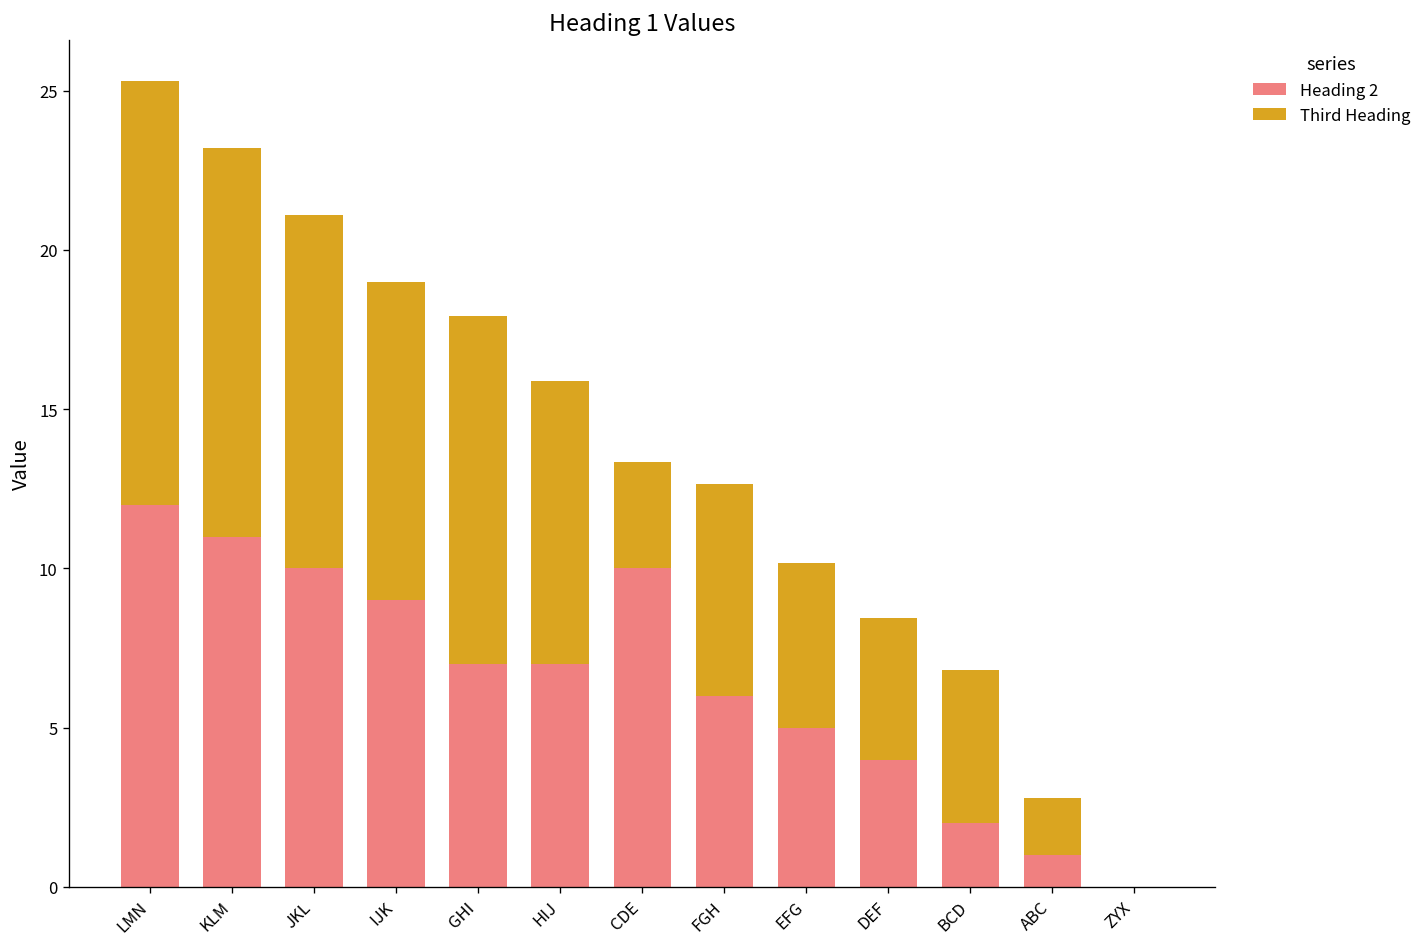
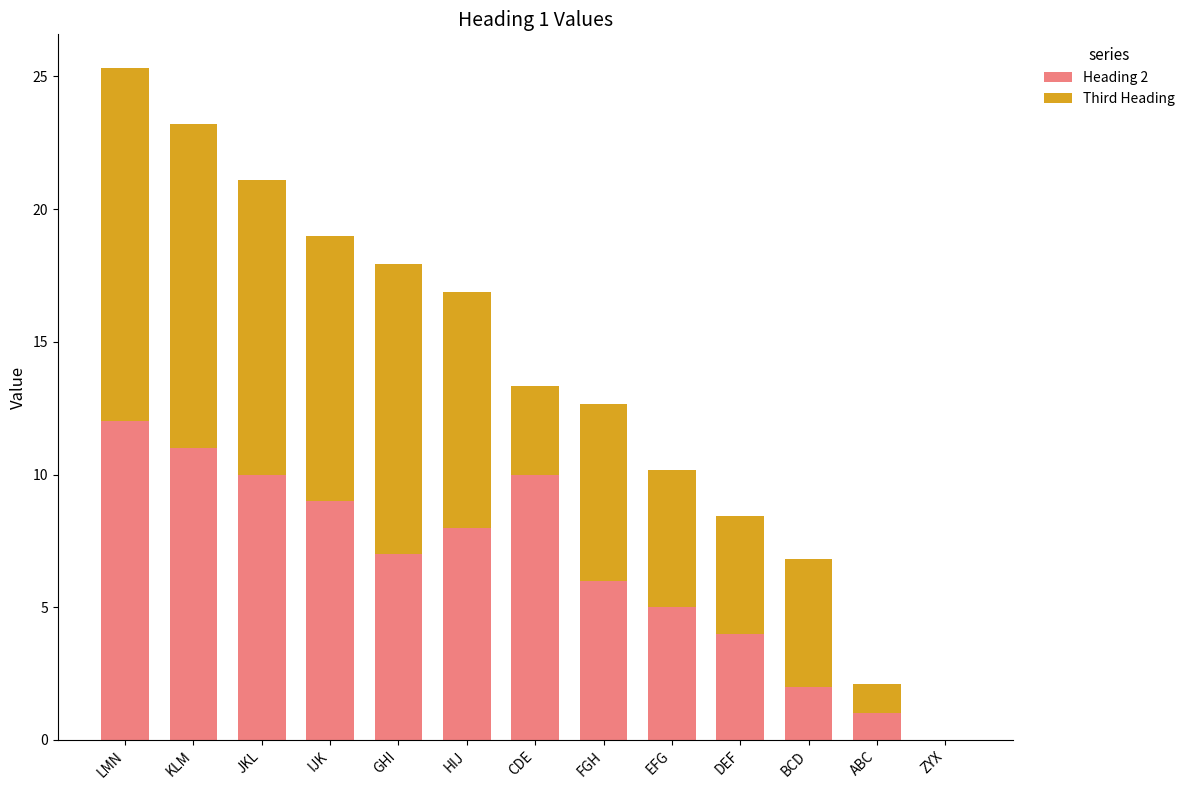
  {
    "Heading 2": {
      "LMN": 12,
      "KLM": 11,
      "JKL": 10,
      "IJK": 9,
      "GHI": 7,
-     "HIJ": 7,
+     "HIJ": 8,
      "CDE": 10,
      "FGH": 6,
      "EFG": 5,
      "DEF": 4,
      "BCD": 2,
      "ABC": 1,
      "ZYX": 0
    },
    "Third Heading": {
      "LMN": 13.3,
      "KLM": 12.2,
      "JKL": 11.1,
      "IJK": 10.0,
      "GHI": 10.9,
      "HIJ": 8.9,
      "CDE": 3.3,
      "FGH": 6.7,
      "EFG": 5.2,
      "DEF": 4.4,
      "BCD": 4.8,
-     "ABC": 1.8,
+     "ABC": 1.1,
      "ZYX": 0.0
    }
  }
